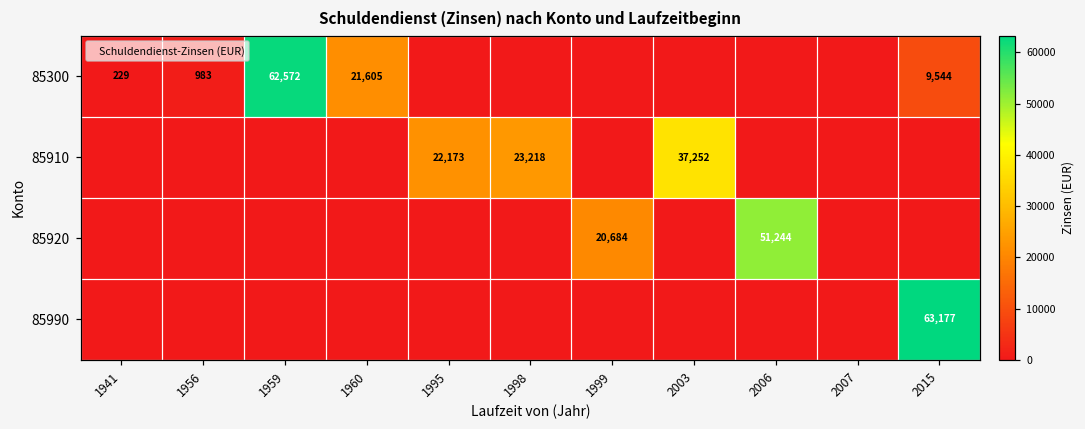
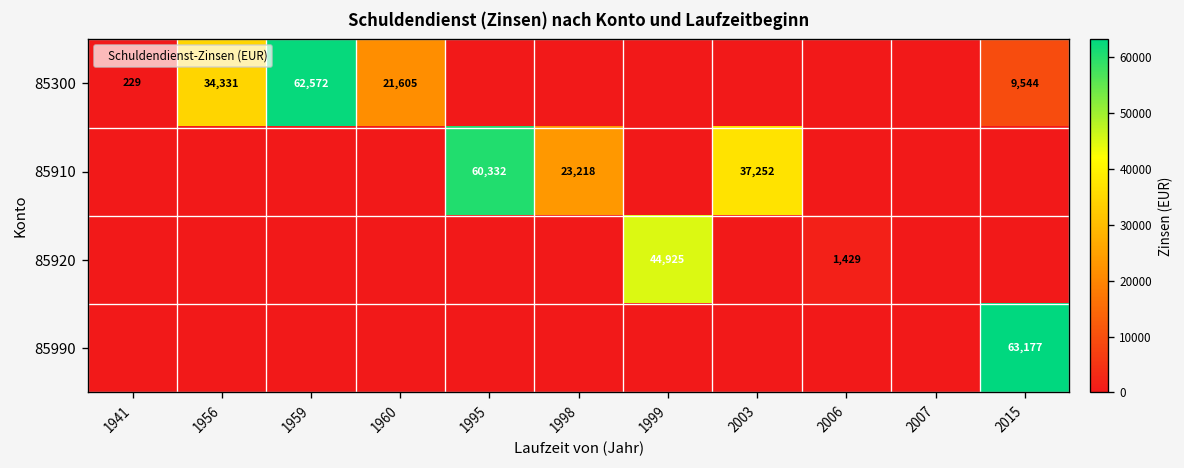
  {
    "85300": {
      "1941": "229",
-     "1956": "983",
+     "1956": "34,331",
      "1959": "62,572",
      "1960": "21,605",
      "2015": "9,544"
    },
    "85910": {
-     "1995": "22,173",
+     "1995": "60,332",
      "1998": "23,218",
      "2003": "37,252"
    },
    "85920": {
-     "1999": "20,684",
-     "2006": "51,244"
+     "1999": "44,925",
+     "2006": "1,429"
    },
    "85990": {
      "2015": "63,177"
    }
  }
